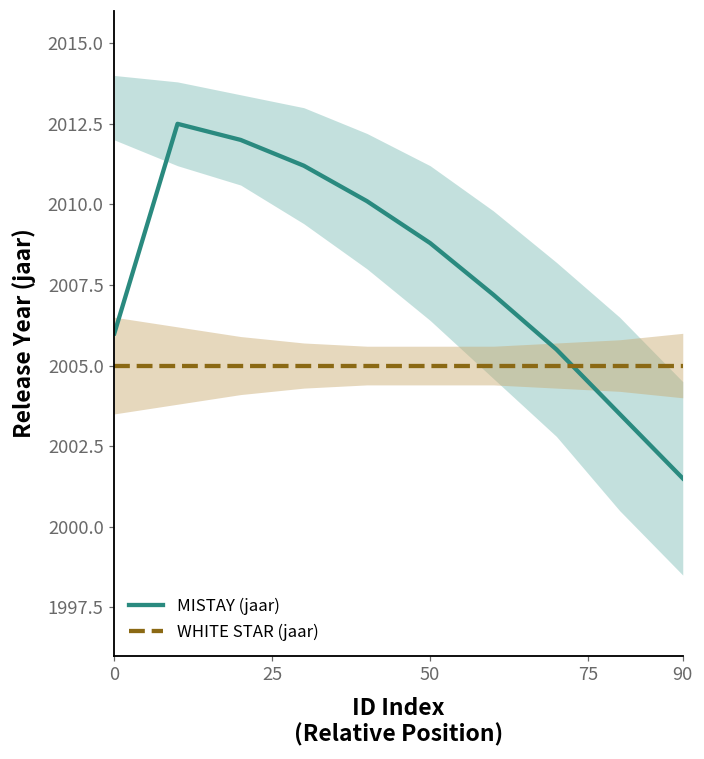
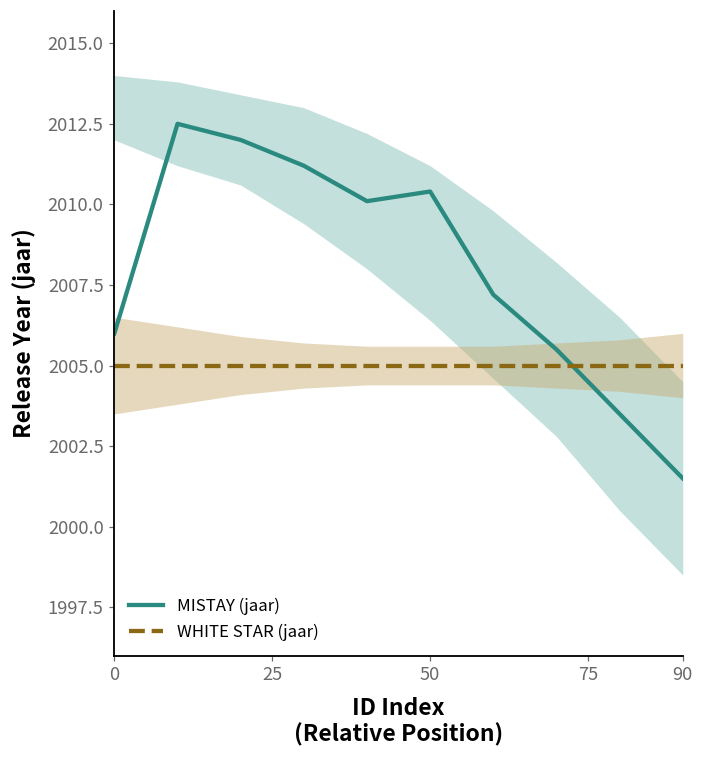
  {
    "MISTAY (jaar)": {
      "0": 2006.0,
-     "50": 2008.8,
+     "50": 2010.4,
      "90": 2001.5
    },
    "WHITE STAR (jaar)": {
      "0": 2005.0,
      "50": 2005.0,
      "90": 2005.0
    }
  }
